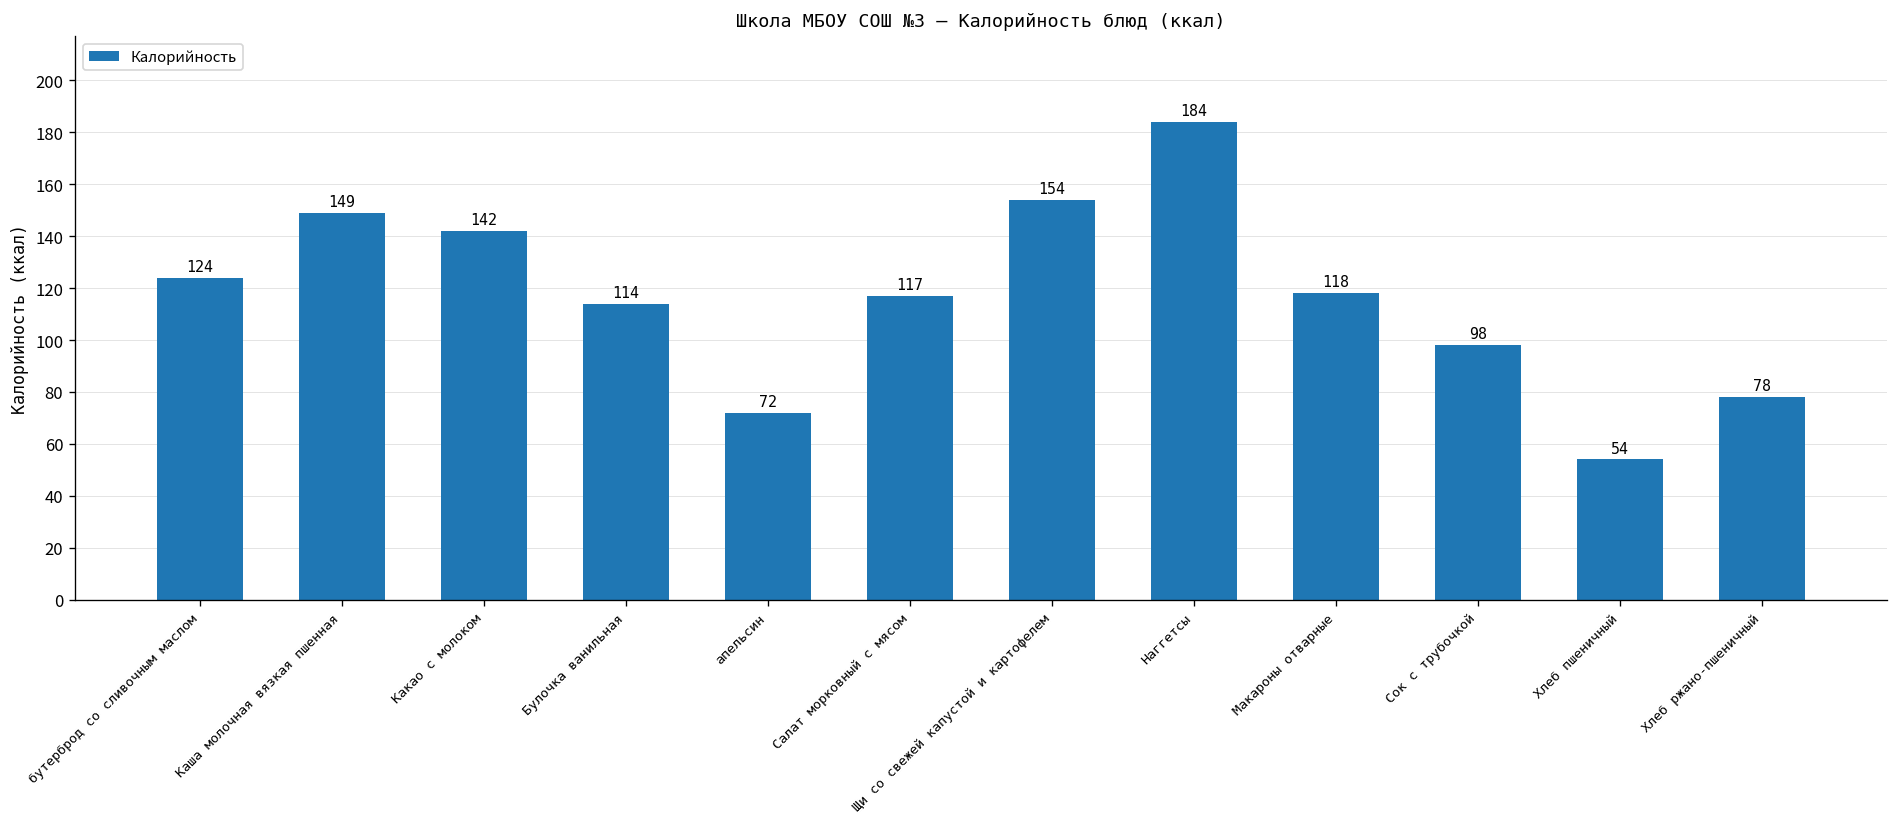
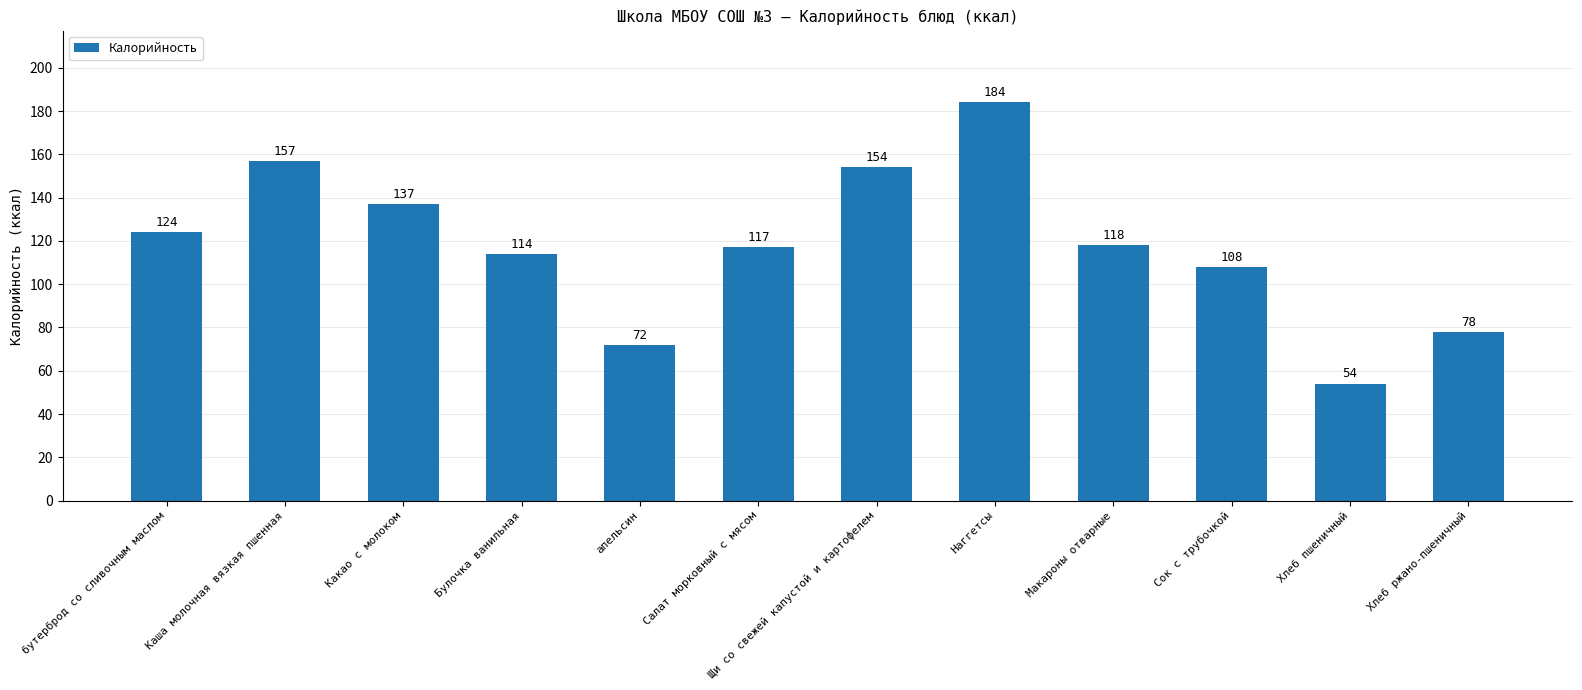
  {
    "бутерброд со сливочным маслом": 124,
-   "Каша молочная вязкая пшенная": 149,
-   "Какао с молоком": 142,
+   "Каша молочная вязкая пшенная": 157,
+   "Какао с молоком": 137,
    "Булочка ванильная": 114,
    "апельсин": 72,
    "Салат морковный с мясом": 117,
    "Щи со свежей капустой и картофелем": 154,
    "Наггетсы": 184,
    "Макароны отварные": 118,
-   "Сок с трубочкой": 98,
+   "Сок с трубочкой": 108,
    "Хлеб пшеничный": 54,
    "Хлеб ржано-пшеничный": 78
  }
